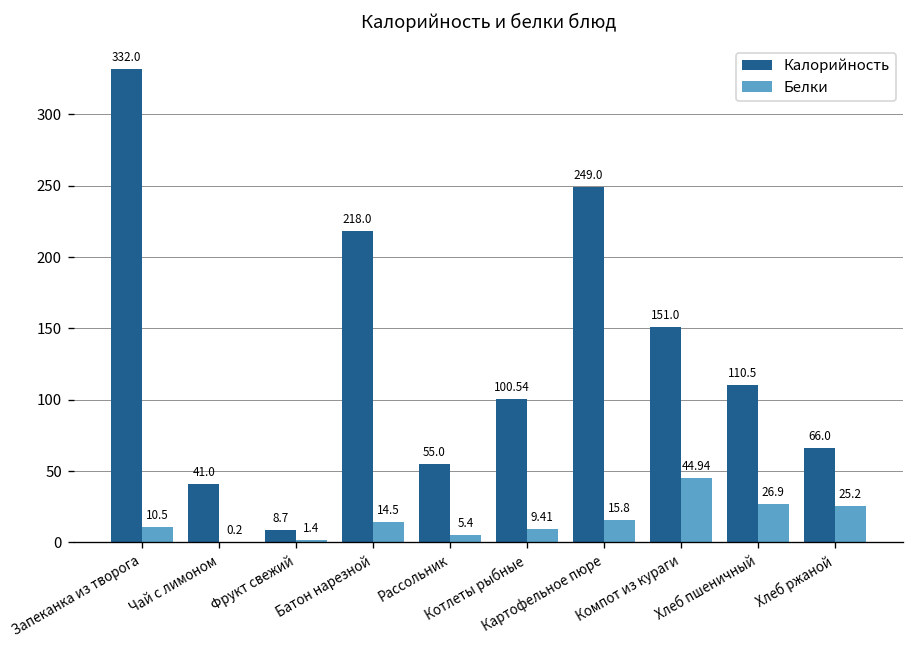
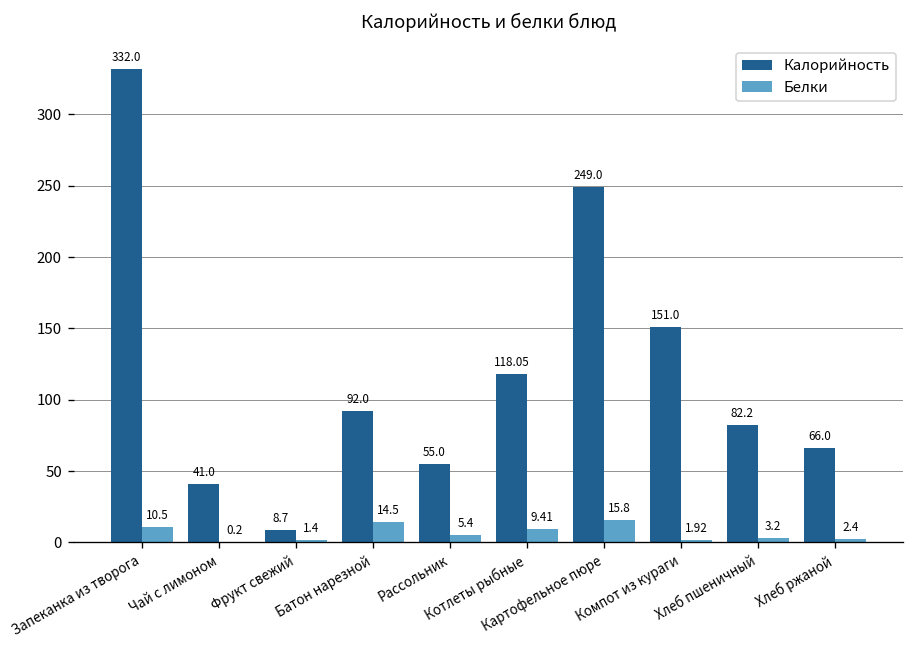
  {
    "Калорийность": {
      "Запеканка из творога": 332.0,
      "Чай с лимоном": 41.0,
      "Фрукт свежий": 8.7,
-     "Батон нарезной": 218.0,
+     "Батон нарезной": 92.0,
      "Рассольник": 55.0,
-     "Котлеты рыбные": 100.54,
+     "Котлеты рыбные": 118.05,
      "Картофельное пюре": 249.0,
      "Компот из кураги": 151.0,
-     "Хлеб пшеничный": 110.5,
+     "Хлеб пшеничный": 82.2,
      "Хлеб ржаной": 66.0
    },
    "Белки": {
      "Запеканка из творога": 10.5,
      "Чай с лимоном": 0.2,
      "Фрукт свежий": 1.4,
      "Батон нарезной": 14.5,
      "Рассольник": 5.4,
      "Котлеты рыбные": 9.41,
      "Картофельное пюре": 15.8,
-     "Компот из кураги": 44.94,
-     "Хлеб пшеничный": 26.9,
-     "Хлеб ржаной": 25.2
+     "Компот из кураги": 1.92,
+     "Хлеб пшеничный": 3.2,
+     "Хлеб ржаной": 2.4
    }
  }
